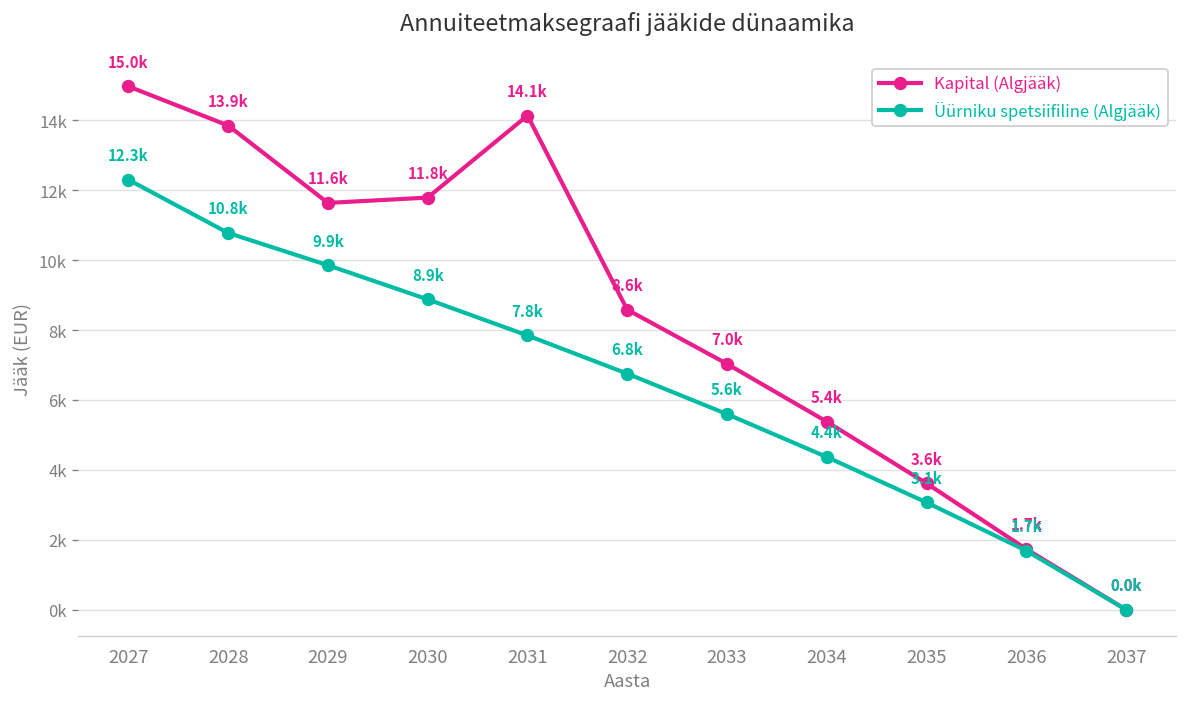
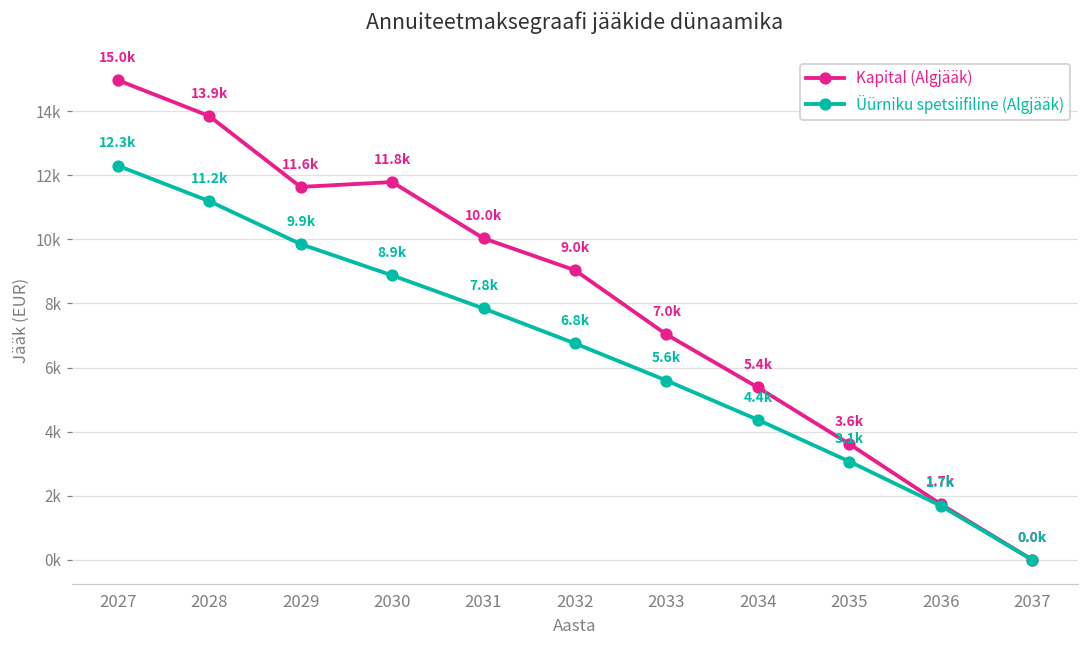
  {
    "Kapital (Algjääk)": {
      "2027": "15.0k",
      "2028": "13.9k",
      "2029": "11.6k",
      "2030": "11.8k",
-     "2031": "14.1k",
-     "2032": "8.6k",
+     "2031": "10.0k",
+     "2032": "9.0k",
      "2033": "7.0k",
      "2034": "5.4k",
      "2035": "3.6k"
    },
    "Üürniku spetsiifiline (Algjääk)": {
      "2027": "12.3k",
-     "2028": "10.8k",
+     "2028": "11.2k",
      "2029": "9.9k",
      "2030": "8.9k",
      "2031": "7.8k",
      "2032": "6.8k",
      "2033": "5.6k",
      "2034": "4.4k"
    }
  }
